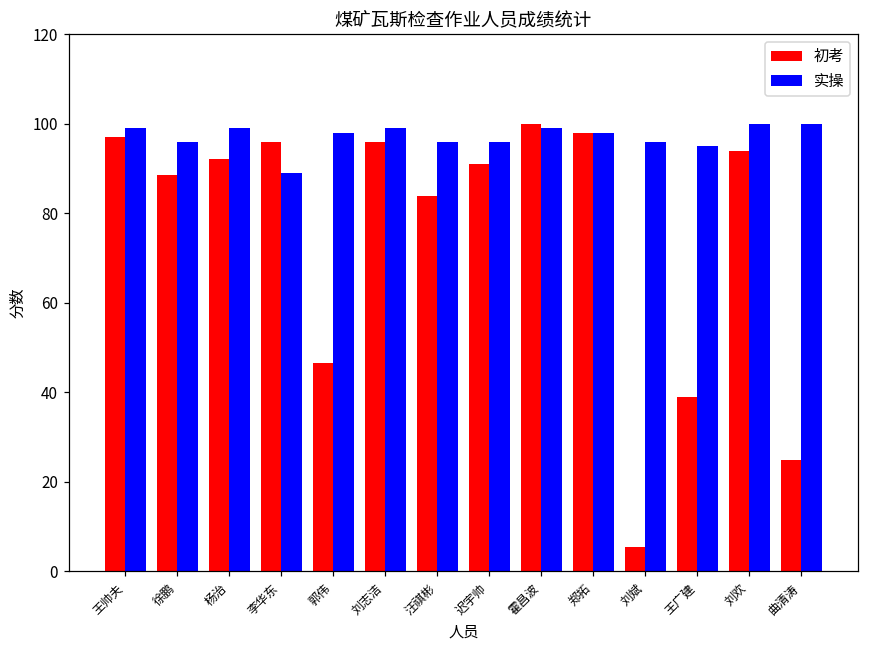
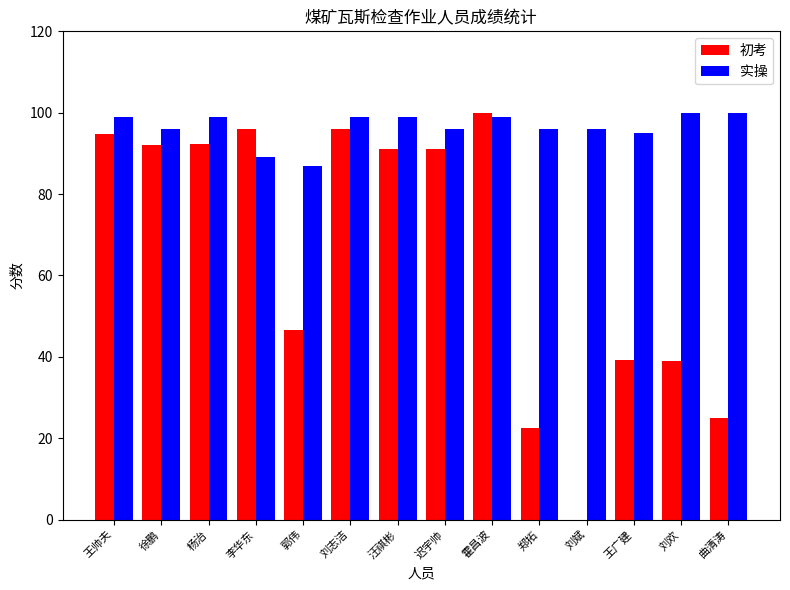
  {
    "初考": {
-     "王帅夫": 97,
-     "徐鹏": 89,
+     "王帅夫": 95,
+     "徐鹏": 92,
      "杨治": 92,
      "李华东": 96,
      "郭伟": 47,
      "刘志洁": 96,
-     "汪祺彬": 84,
+     "汪祺彬": 91,
      "迟宇帅": 91,
      "霍昌波": 100,
-     "郑拓": 98,
-     "刘斌": 5,
+     "郑拓": 23,
+     "刘斌": 0,
      "王广建": 39,
-     "刘欢": 94,
+     "刘欢": 39,
      "曲清涛": 25
    },
    "实操": {
      "王帅夫": 99,
      "徐鹏": 96,
      "杨治": 99,
      "李华东": 89,
-     "郭伟": 98,
+     "郭伟": 87,
      "刘志洁": 99,
-     "汪祺彬": 96,
+     "汪祺彬": 99,
      "迟宇帅": 96,
      "霍昌波": 99,
-     "郑拓": 98,
+     "郑拓": 96,
      "刘斌": 96,
      "王广建": 95,
      "刘欢": 100,
      "曲清涛": 100
    }
  }
